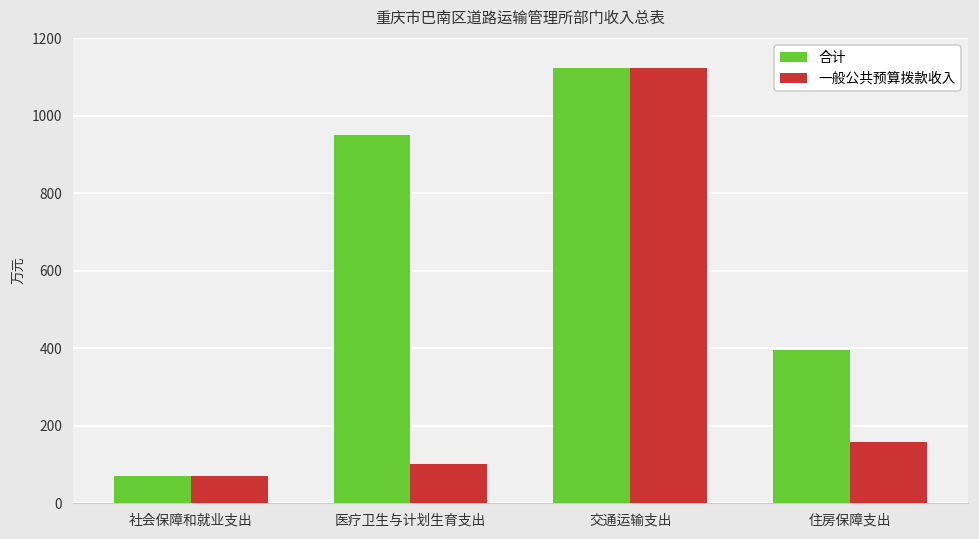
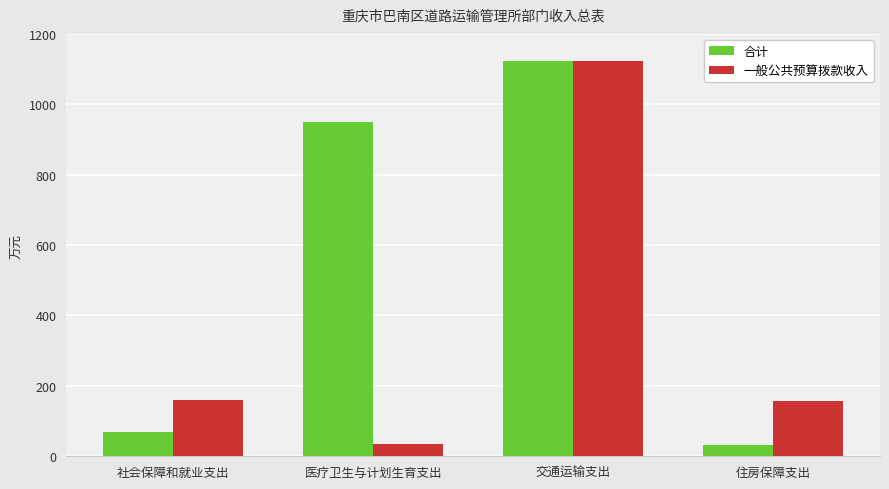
  {
    "合计": {
      "社会保障和就业支出": 70,
      "医疗卫生与计划生育支出": 950,
      "交通运输支出": 1120,
-     "住房保障支出": 390
+     "住房保障支出": 30
    },
    "一般公共预算拨款收入": {
-     "社会保障和就业支出": 70,
-     "医疗卫生与计划生育支出": 100,
+     "社会保障和就业支出": 160,
+     "医疗卫生与计划生育支出": 30,
      "交通运输支出": 1120,
      "住房保障支出": 160
    }
  }
